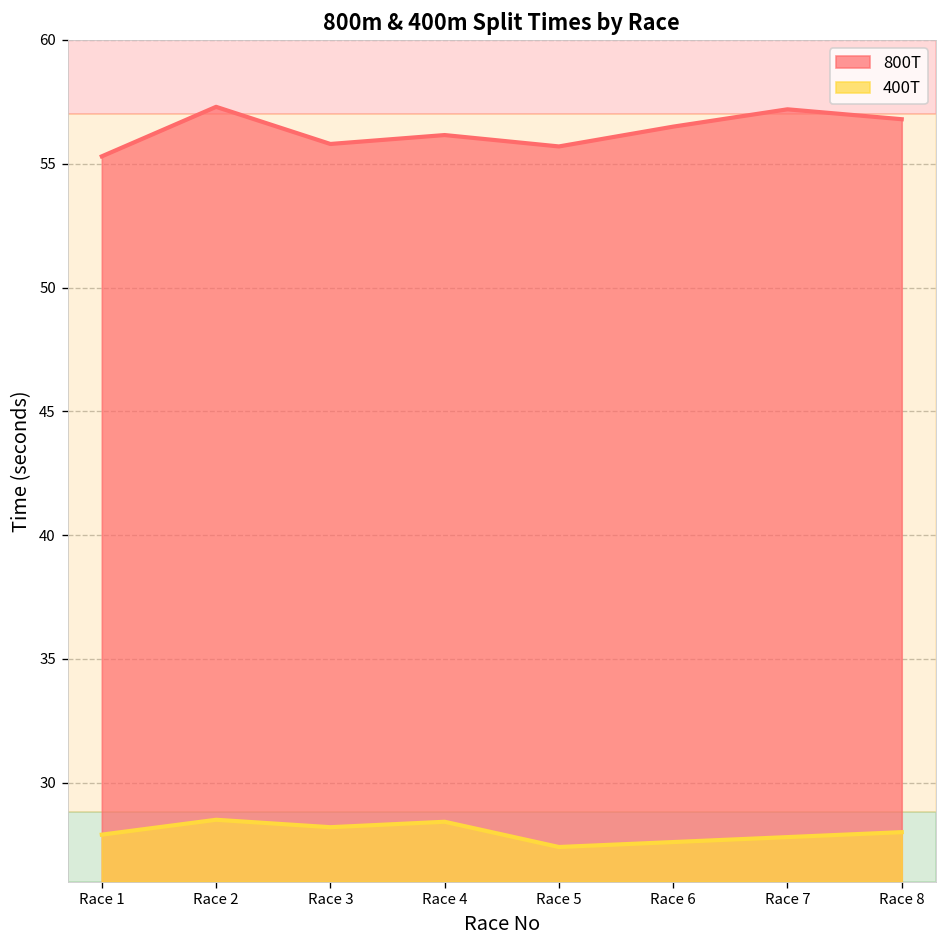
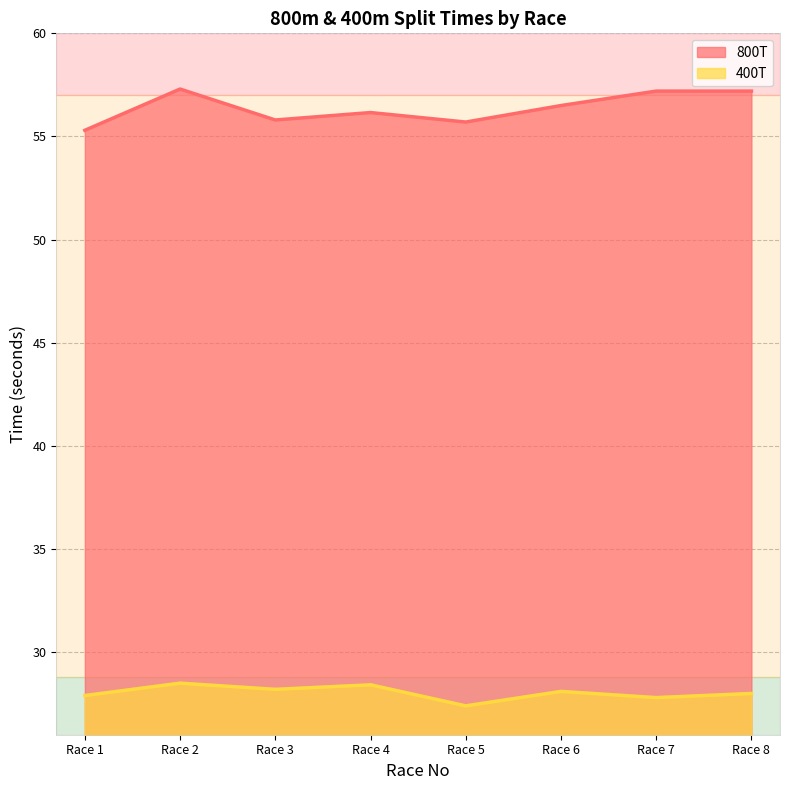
  {
    "800T": {
      "Race 1": 55.3,
      "Race 2": 57.3,
      "Race 3": 55.8,
      "Race 4": 56.2,
      "Race 5": 55.7,
      "Race 6": 56.5,
      "Race 7": 57.2,
-     "Race 8": 56.8
+     "Race 8": 57.2
    },
    "400T": {
      "Race 1": 27.9,
      "Race 2": 28.5,
      "Race 3": 28.2,
      "Race 4": 28.4,
      "Race 5": 27.4,
-     "Race 6": 27.6,
+     "Race 6": 28.1,
      "Race 7": 27.8,
      "Race 8": 28.0
    }
  }
